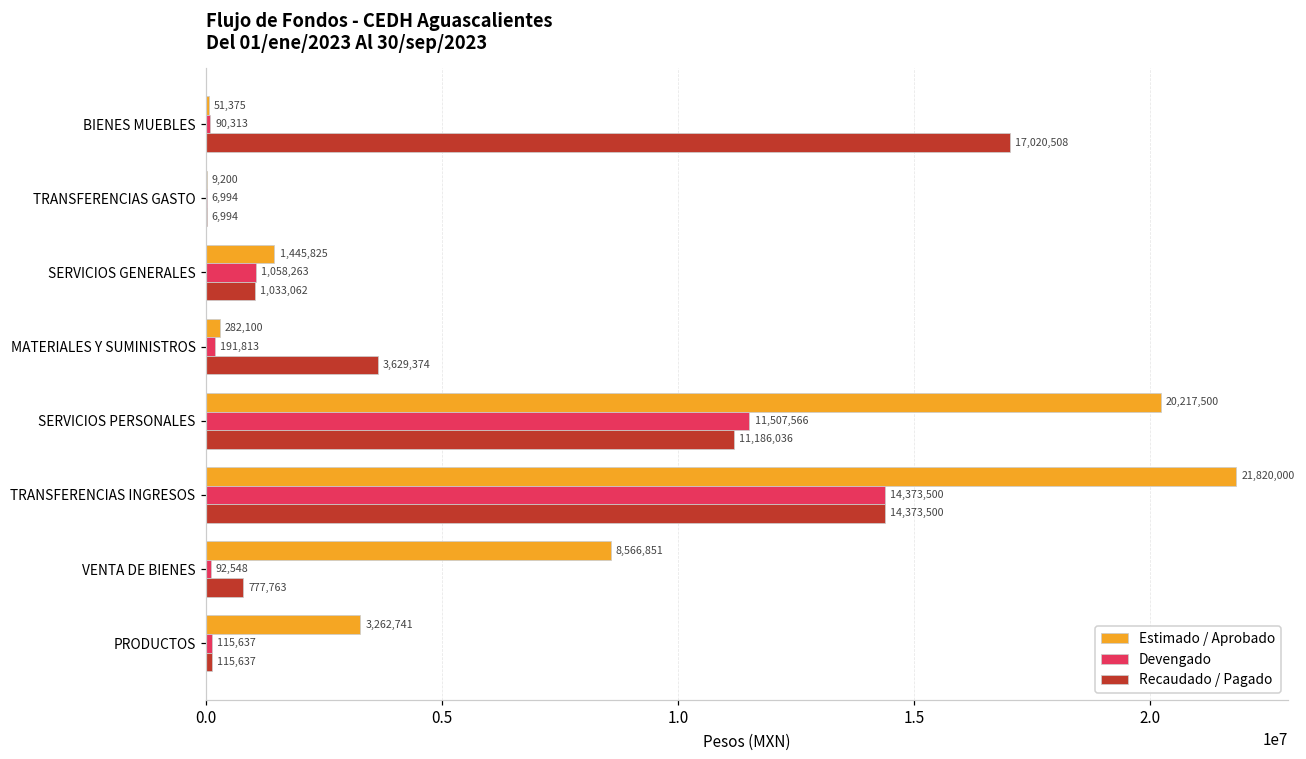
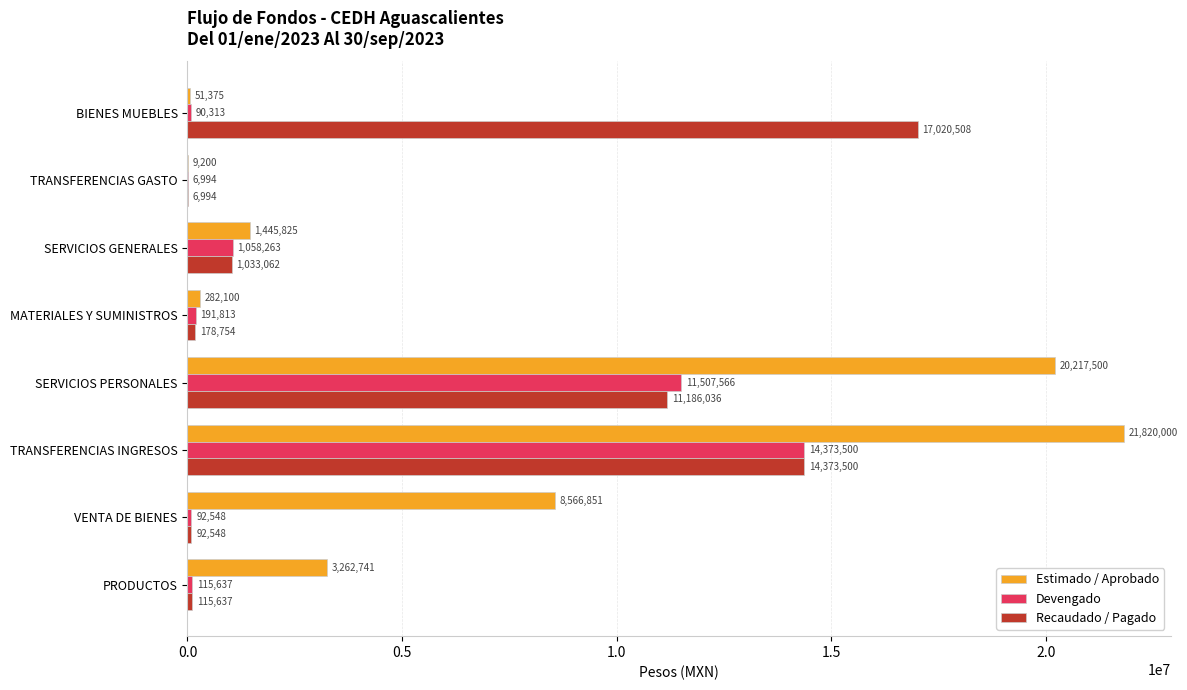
  {
    "Estimado / Aprobado": {
      "BIENES MUEBLES": "51,375",
      "TRANSFERENCIAS GASTO": "9,200",
      "SERVICIOS GENERALES": "1,445,825",
      "MATERIALES Y SUMINISTROS": "282,100",
      "SERVICIOS PERSONALES": "20,217,500",
      "TRANSFERENCIAS INGRESOS": "21,820,000",
      "VENTA DE BIENES": "8,566,851",
      "PRODUCTOS": "3,262,741"
    },
    "Devengado": {
      "BIENES MUEBLES": "90,313",
      "TRANSFERENCIAS GASTO": "6,994",
      "SERVICIOS GENERALES": "1,058,263",
      "MATERIALES Y SUMINISTROS": "191,813",
      "SERVICIOS PERSONALES": "11,507,566",
      "TRANSFERENCIAS INGRESOS": "14,373,500",
      "VENTA DE BIENES": "92,548",
      "PRODUCTOS": "115,637"
    },
    "Recaudado / Pagado": {
      "BIENES MUEBLES": "17,020,508",
      "TRANSFERENCIAS GASTO": "6,994",
      "SERVICIOS GENERALES": "1,033,062",
-     "MATERIALES Y SUMINISTROS": "3,629,374",
+     "MATERIALES Y SUMINISTROS": "178,754",
      "SERVICIOS PERSONALES": "11,186,036",
      "TRANSFERENCIAS INGRESOS": "14,373,500",
-     "VENTA DE BIENES": "777,763",
+     "VENTA DE BIENES": "92,548",
      "PRODUCTOS": "115,637"
    }
  }
